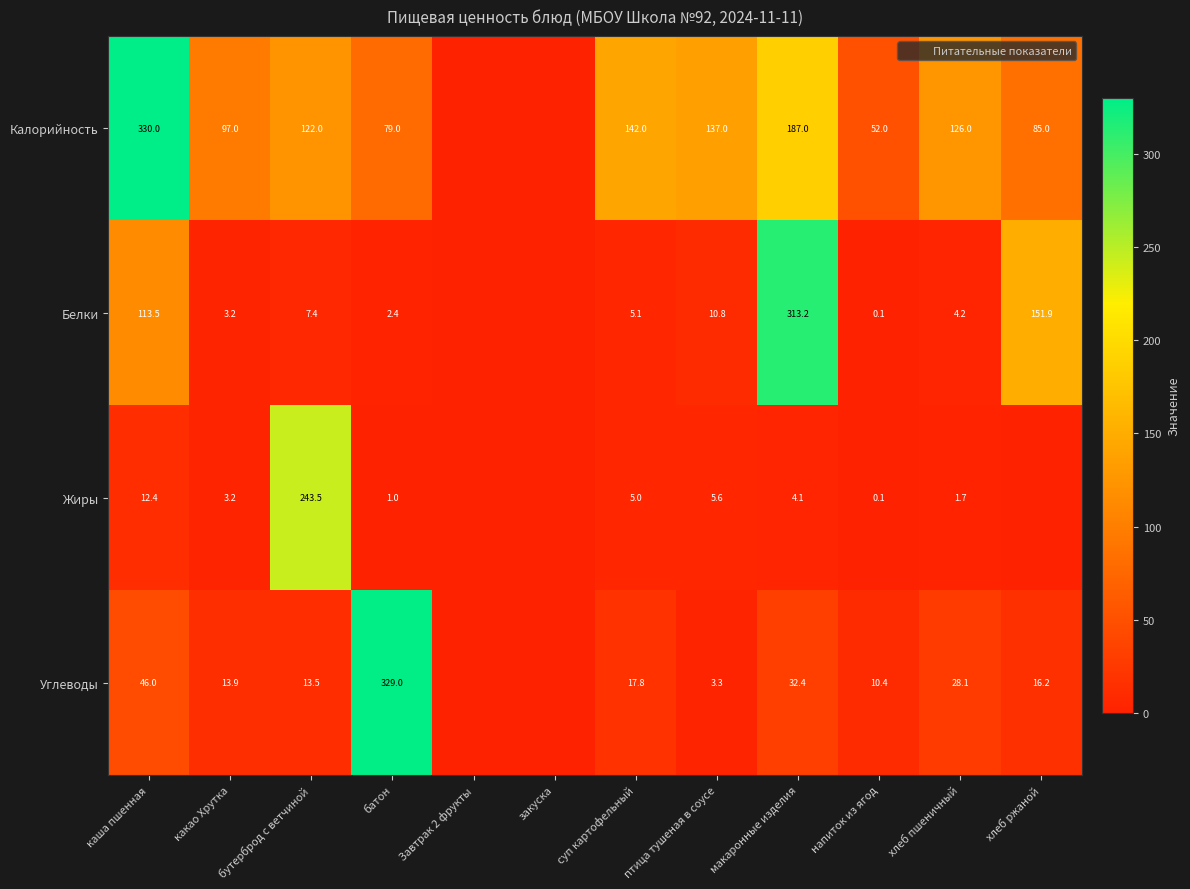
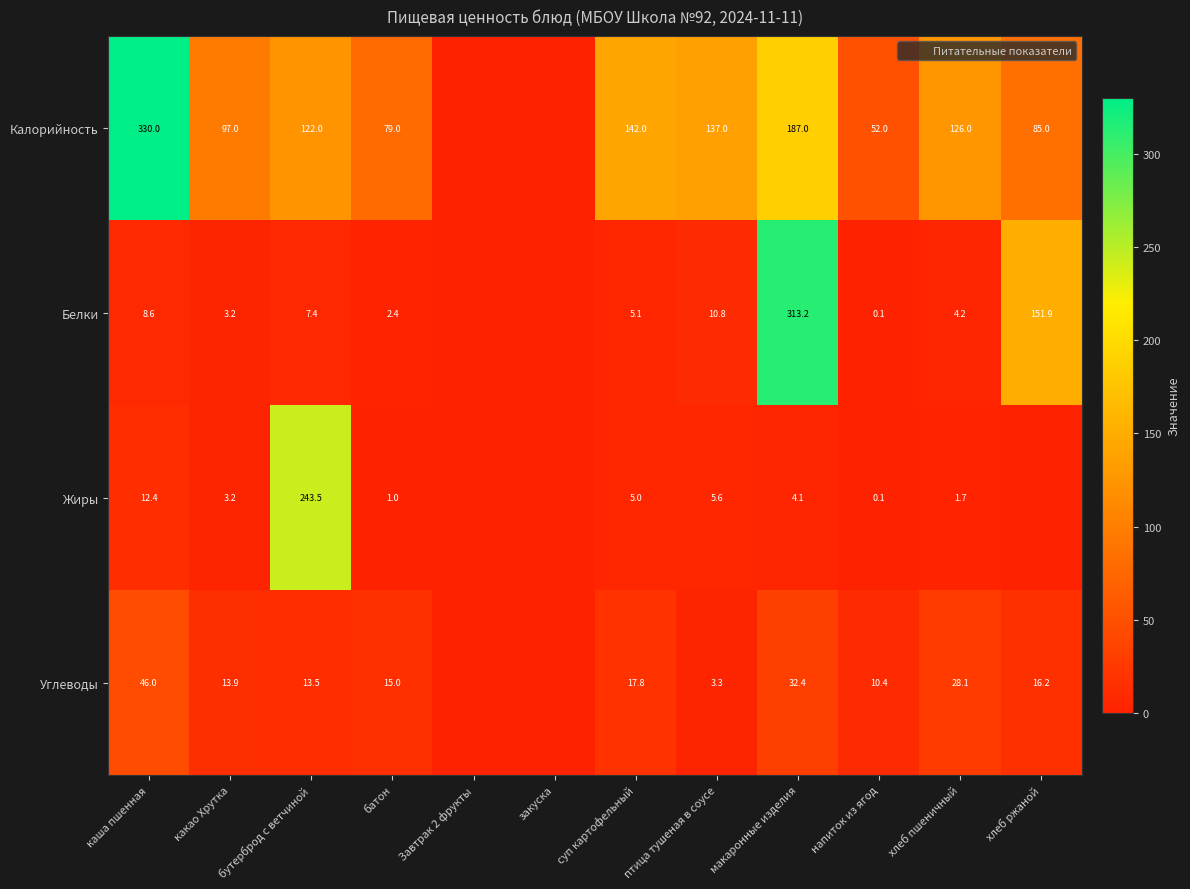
  {
    "Калорийность": {
      "каша пшенная": 330.0,
      "какао Хрутка": 97.0,
      "бутерброд с ветчиной": 122.0,
      "батон": 79.0,
      "суп картофельный": 142.0,
      "птица тушеная в соусе": 137.0,
      "макаронные изделия": 187.0,
      "напиток из ягод": 52.0,
      "хлеб пшеничный": 126.0,
      "хлеб ржаной": 85.0
    },
    "Белки": {
-     "каша пшенная": 113.5,
+     "каша пшенная": 8.6,
      "какао Хрутка": 3.2,
      "бутерброд с ветчиной": 7.4,
      "батон": 2.4,
      "суп картофельный": 5.1,
      "птица тушеная в соусе": 10.8,
      "макаронные изделия": 313.2,
      "напиток из ягод": 0.1,
      "хлеб пшеничный": 4.2,
      "хлеб ржаной": 151.9
    },
    "Жиры": {
      "каша пшенная": 12.4,
      "какао Хрутка": 3.2,
      "бутерброд с ветчиной": 243.5,
      "батон": 1.0,
      "суп картофельный": 5.0,
      "птица тушеная в соусе": 5.6,
      "макаронные изделия": 4.1,
      "напиток из ягод": 0.1,
      "хлеб пшеничный": 1.7
    },
    "Углеводы": {
      "каша пшенная": 46.0,
      "какао Хрутка": 13.9,
      "бутерброд с ветчиной": 13.5,
-     "батон": 329.0,
+     "батон": 15.0,
      "суп картофельный": 17.8,
      "птица тушеная в соусе": 3.3,
      "макаронные изделия": 32.4,
      "напиток из ягод": 10.4,
      "хлеб пшеничный": 28.1,
      "хлеб ржаной": 16.2
    }
  }
